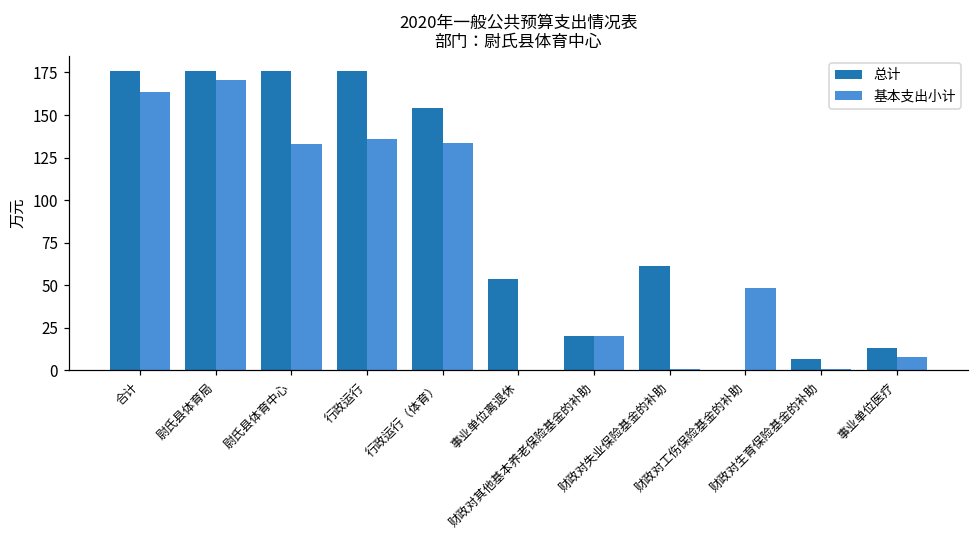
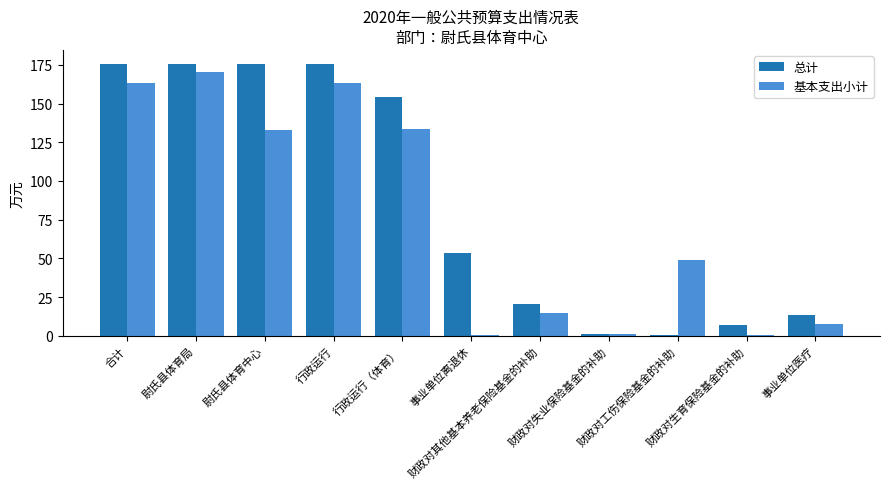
  {
    "总计": {
      "合计": 176,
      "尉氏县体育局": 176,
      "尉氏县体育中心": 176,
      "行政运行": 176,
      "行政运行（体育）": 154,
      "事业单位离退休": 54,
      "财政对其他基本养老保险基金的补助": 20,
-     "财政对失业保险基金的补助": 61,
+     "财政对失业保险基金的补助": 1,
      "财政对生育保险基金的补助": 7,
      "事业单位医疗": 13
    },
    "基本支出小计": {
      "合计": 163,
      "尉氏县体育局": 171,
      "尉氏县体育中心": 133,
-     "行政运行": 136,
+     "行政运行": 163,
      "行政运行（体育）": 133,
-     "财政对其他基本养老保险基金的补助": 20,
+     "财政对其他基本养老保险基金的补助": 14,
      "财政对工伤保险基金的补助": 49,
      "事业单位医疗": 8
    }
  }
